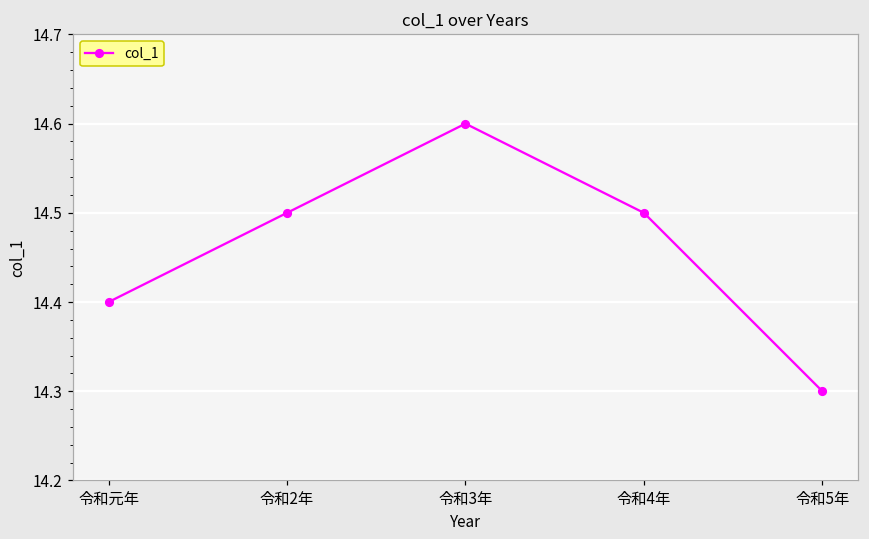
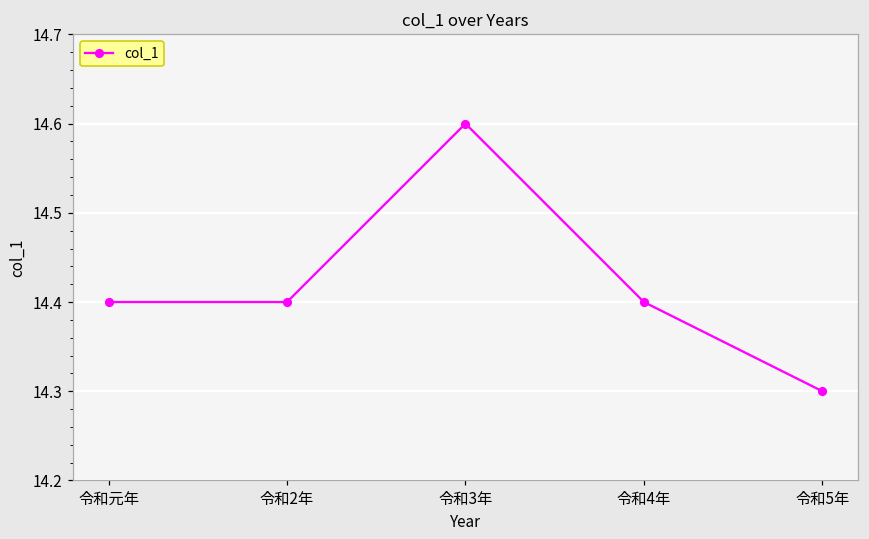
  {
    "令和元年": 14.4,
-   "令和2年": 14.5,
+   "令和2年": 14.4,
    "令和3年": 14.6,
-   "令和4年": 14.5,
+   "令和4年": 14.4,
    "令和5年": 14.3
  }
